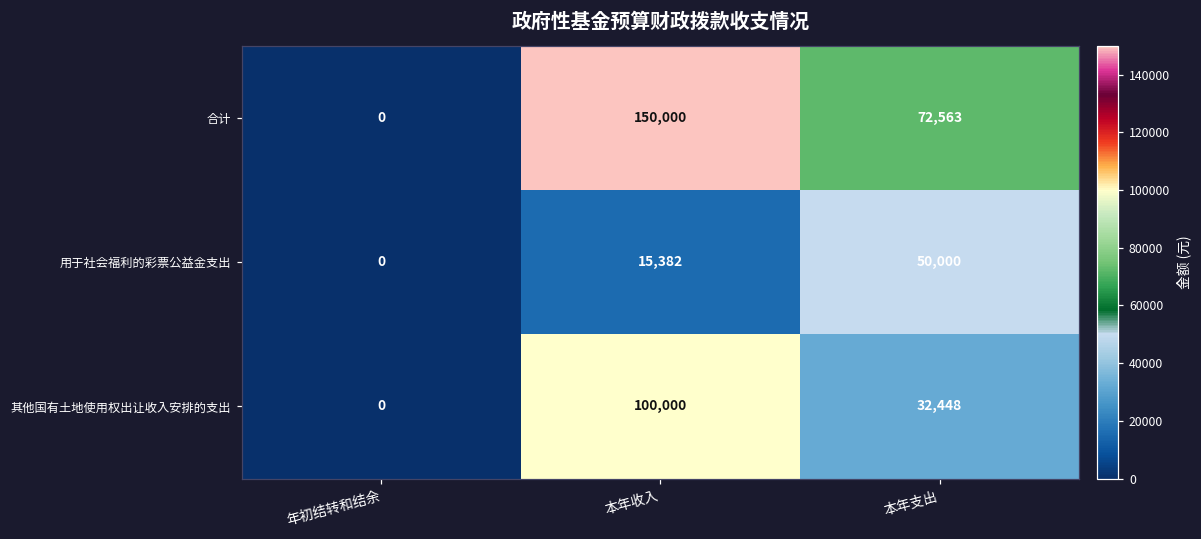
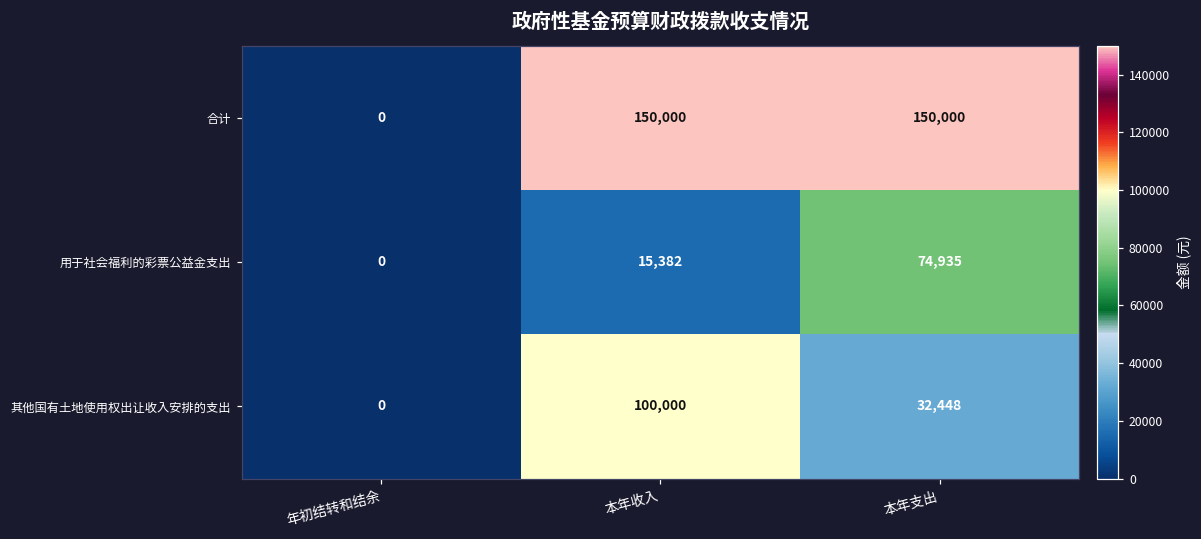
  {
    "合计": {
      "年初结转和结余": "0",
      "本年收入": "150,000",
-     "本年支出": "72,563"
+     "本年支出": "150,000"
    },
    "用于社会福利的彩票公益金支出": {
      "年初结转和结余": "0",
      "本年收入": "15,382",
-     "本年支出": "50,000"
+     "本年支出": "74,935"
    },
    "其他国有土地使用权出让收入安排的支出": {
      "年初结转和结余": "0",
      "本年收入": "100,000",
      "本年支出": "32,448"
    }
  }
